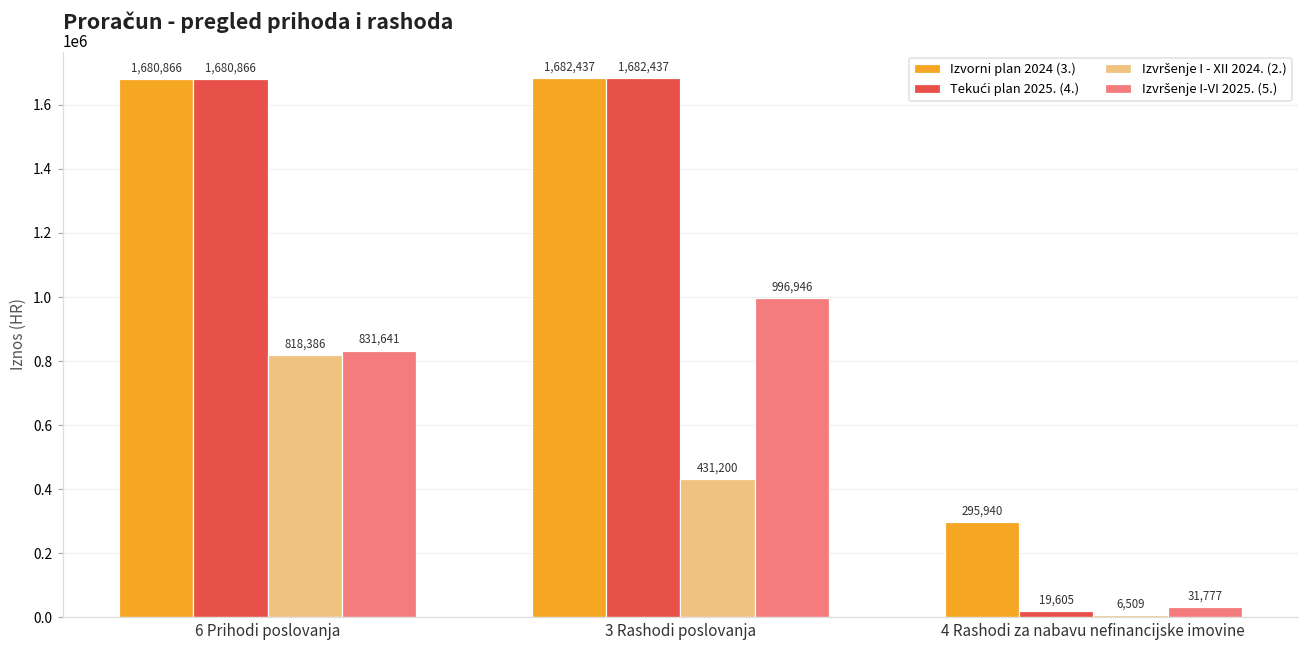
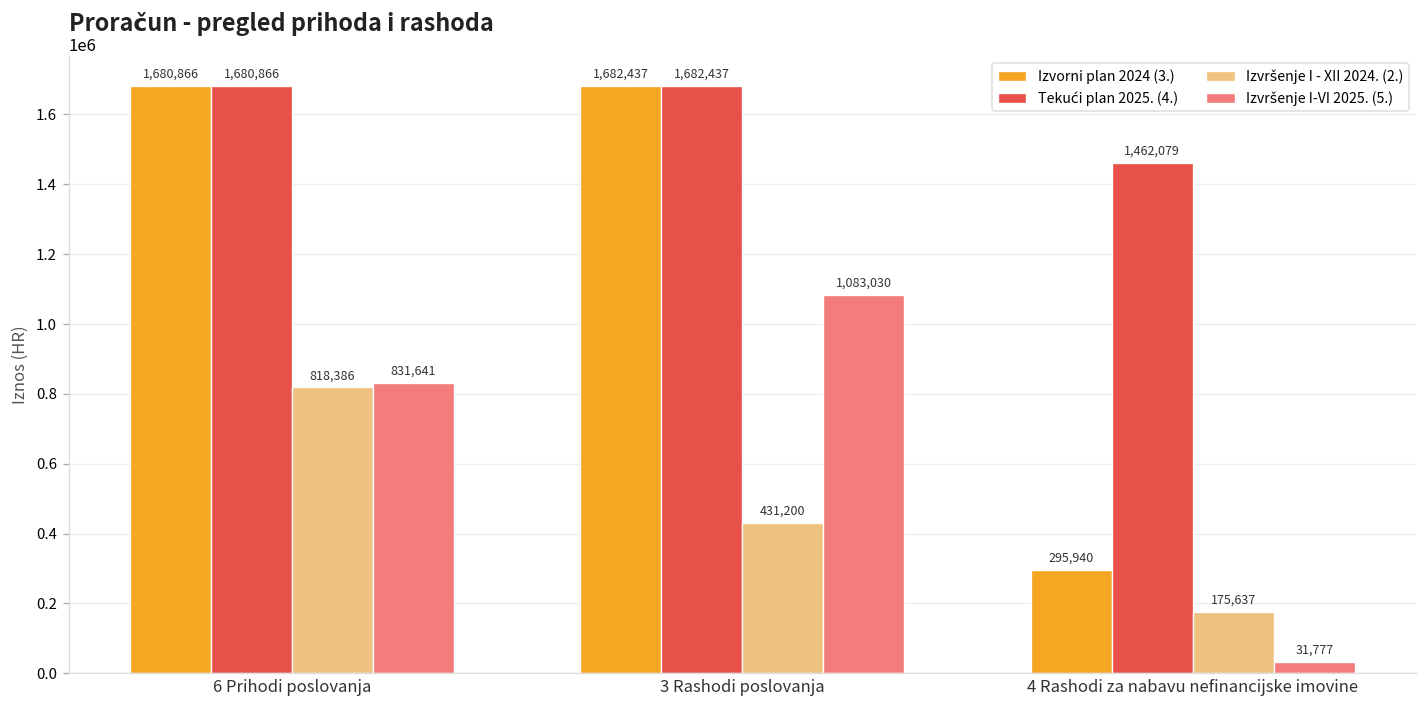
  {
    "Izvorni plan 2024 (3.)": {
      "6 Prihodi poslovanja": "1,680,866",
      "3 Rashodi poslovanja": "1,682,437",
      "4 Rashodi za nabavu nefinancijske imovine": "295,940"
    },
    "Tekući plan 2025. (4.)": {
      "6 Prihodi poslovanja": "1,680,866",
      "3 Rashodi poslovanja": "1,682,437",
-     "4 Rashodi za nabavu nefinancijske imovine": "19,605"
+     "4 Rashodi za nabavu nefinancijske imovine": "1,462,079"
    },
    "Izvršenje I - XII 2024. (2.)": {
      "6 Prihodi poslovanja": "818,386",
      "3 Rashodi poslovanja": "431,200",
-     "4 Rashodi za nabavu nefinancijske imovine": "6,509"
+     "4 Rashodi za nabavu nefinancijske imovine": "175,637"
    },
    "Izvršenje I-VI 2025. (5.)": {
      "6 Prihodi poslovanja": "831,641",
-     "3 Rashodi poslovanja": "996,946",
+     "3 Rashodi poslovanja": "1,083,030",
      "4 Rashodi za nabavu nefinancijske imovine": "31,777"
    }
  }
